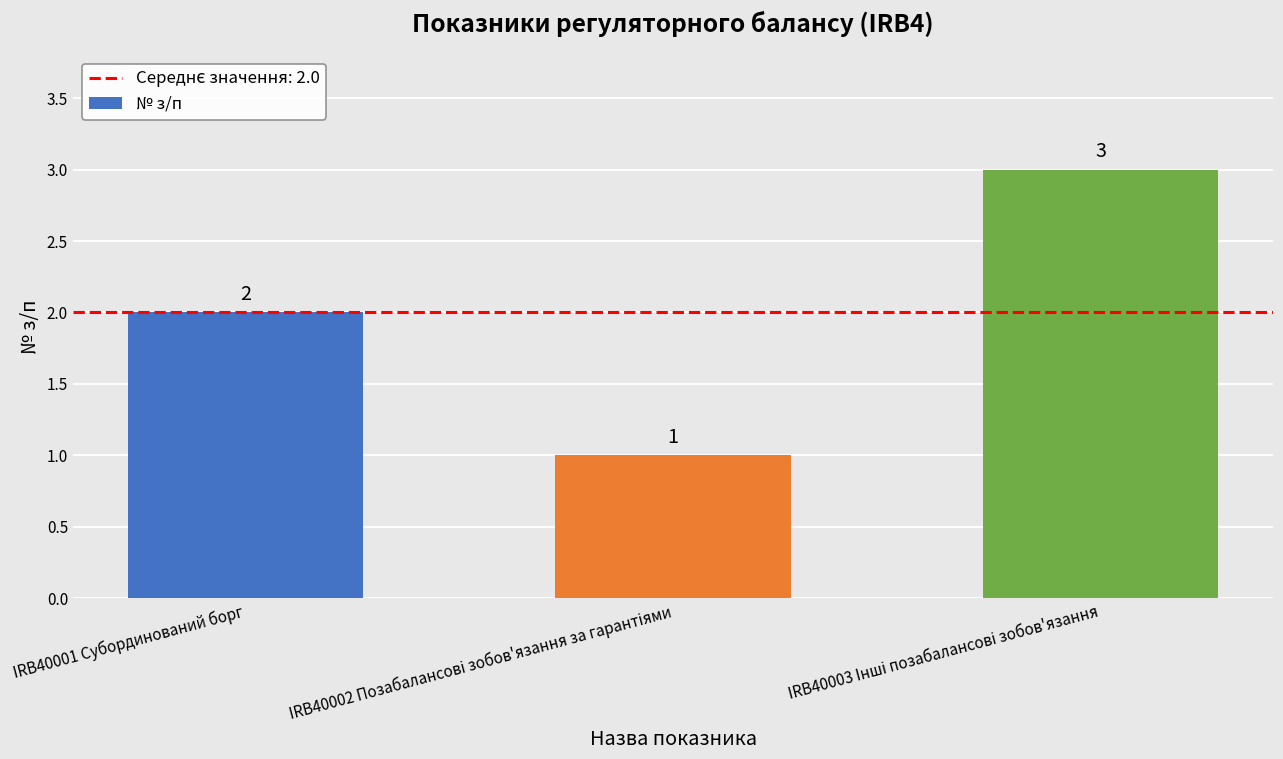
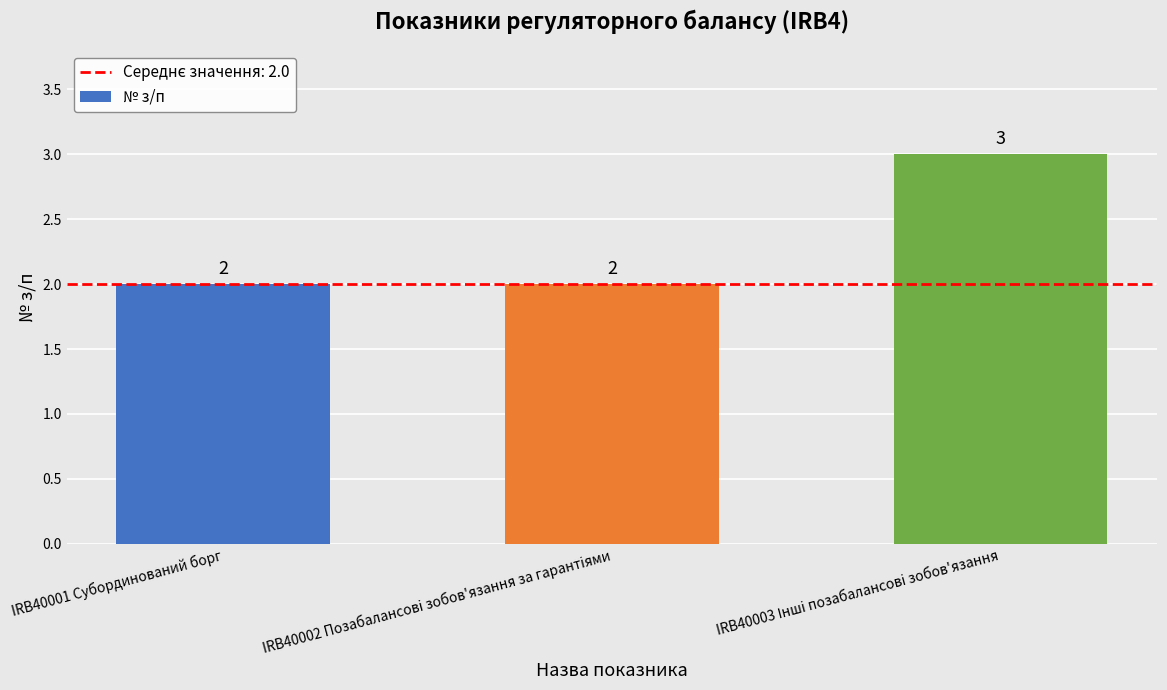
  {
    "IRB40001 Субординований борг": 2,
-   "IRB40002 Позабалансові зобов'язання за гарантіями": 1,
+   "IRB40002 Позабалансові зобов'язання за гарантіями": 2,
    "IRB40003 Інші позабалансові зобов'язання": 3
  }
